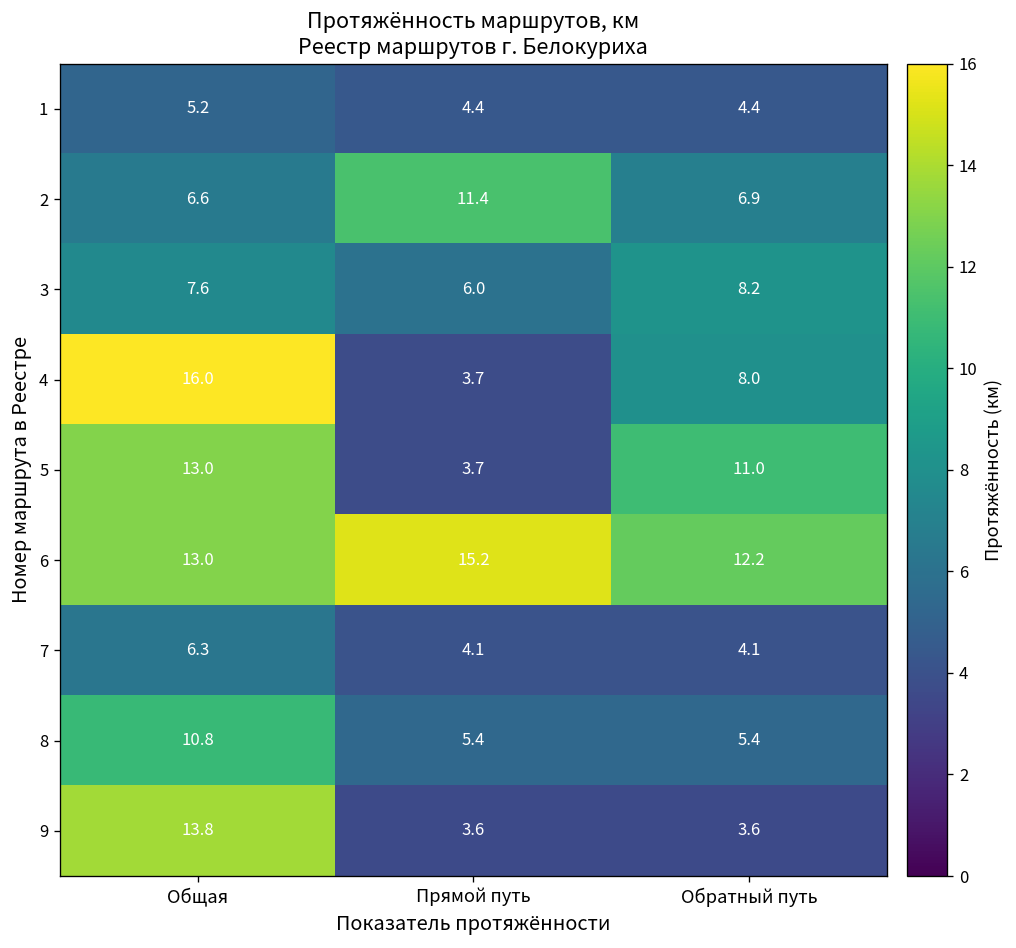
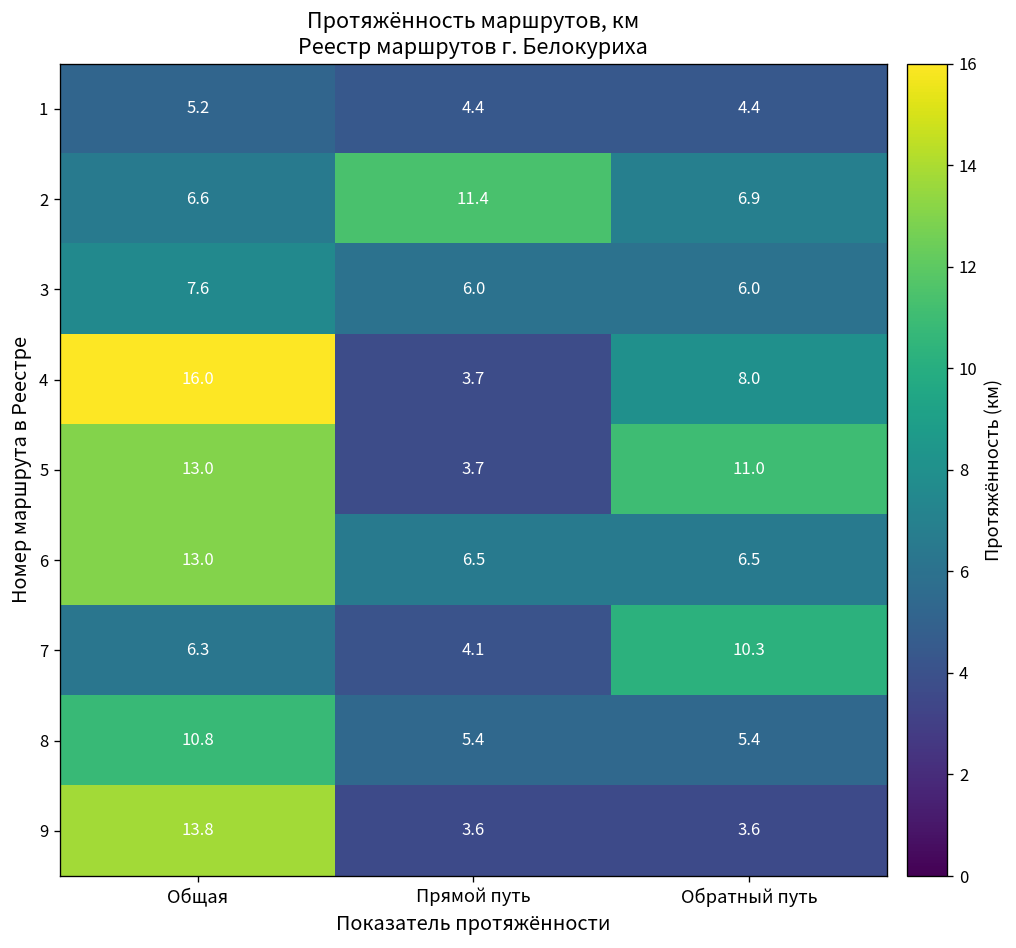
  {
    "1": {
      "Общая": 5.2,
      "Прямой путь": 4.4,
      "Обратный путь": 4.4
    },
    "2": {
      "Общая": 6.6,
      "Прямой путь": 11.4,
      "Обратный путь": 6.9
    },
    "3": {
      "Общая": 7.6,
      "Прямой путь": 6.0,
-     "Обратный путь": 8.2
+     "Обратный путь": 6.0
    },
    "4": {
      "Общая": 16.0,
      "Прямой путь": 3.7,
      "Обратный путь": 8.0
    },
    "5": {
      "Общая": 13.0,
      "Прямой путь": 3.7,
      "Обратный путь": 11.0
    },
    "6": {
      "Общая": 13.0,
-     "Прямой путь": 15.2,
-     "Обратный путь": 12.2
+     "Прямой путь": 6.5,
+     "Обратный путь": 6.5
    },
    "7": {
      "Общая": 6.3,
      "Прямой путь": 4.1,
-     "Обратный путь": 4.1
+     "Обратный путь": 10.3
    },
    "8": {
      "Общая": 10.8,
      "Прямой путь": 5.4,
      "Обратный путь": 5.4
    },
    "9": {
      "Общая": 13.8,
      "Прямой путь": 3.6,
      "Обратный путь": 3.6
    }
  }
